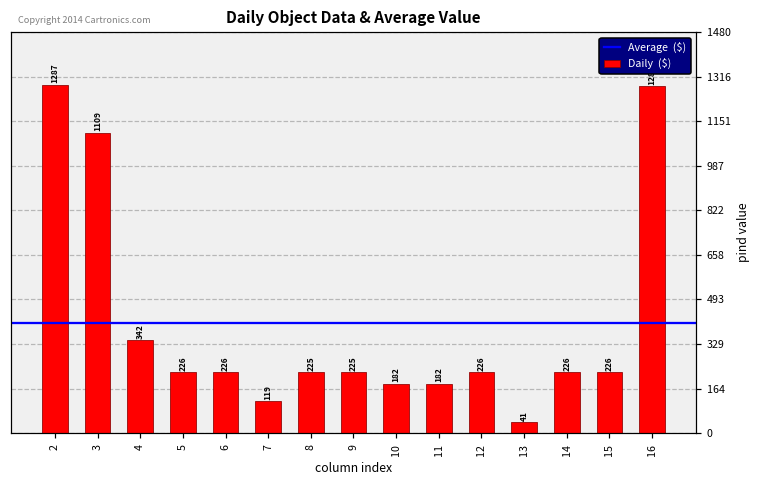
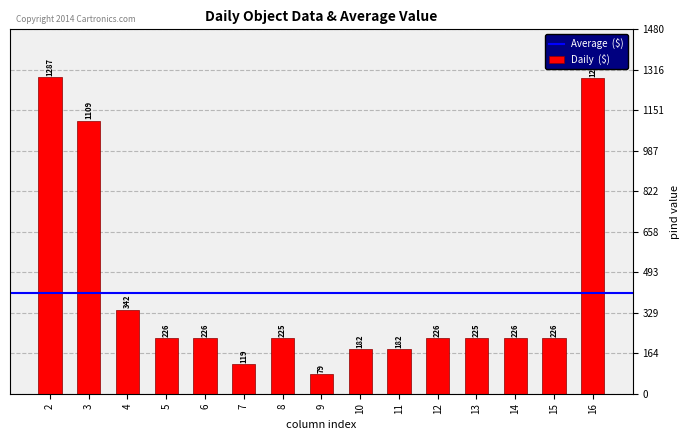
  {
    "2": 1287,
    "3": 1109,
    "4": 342,
    "5": 226,
    "6": 226,
    "7": 119,
    "8": 225,
-   "9": 225,
+   "9": 79,
    "10": 182,
    "11": 182,
    "12": 226,
-   "13": 41,
+   "13": 225,
    "14": 226,
    "15": 226
  }
